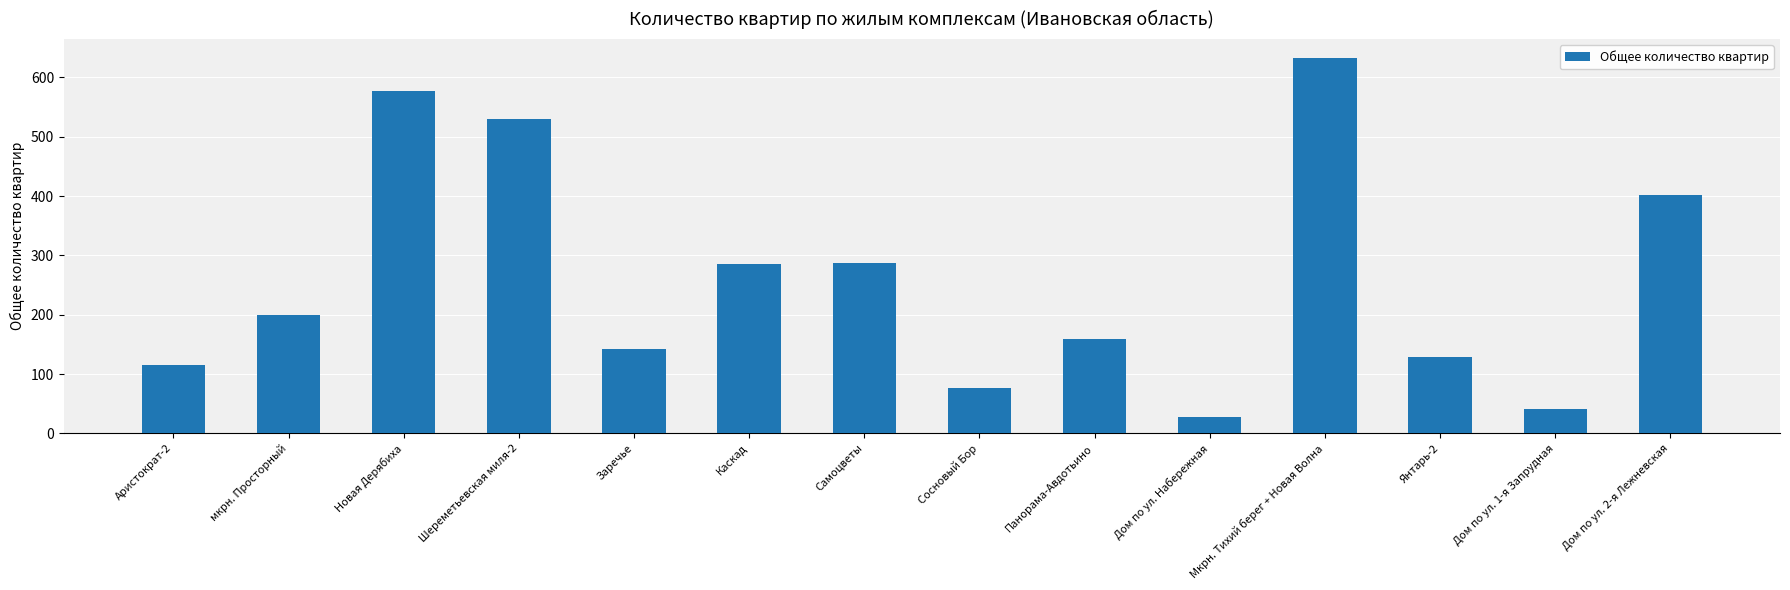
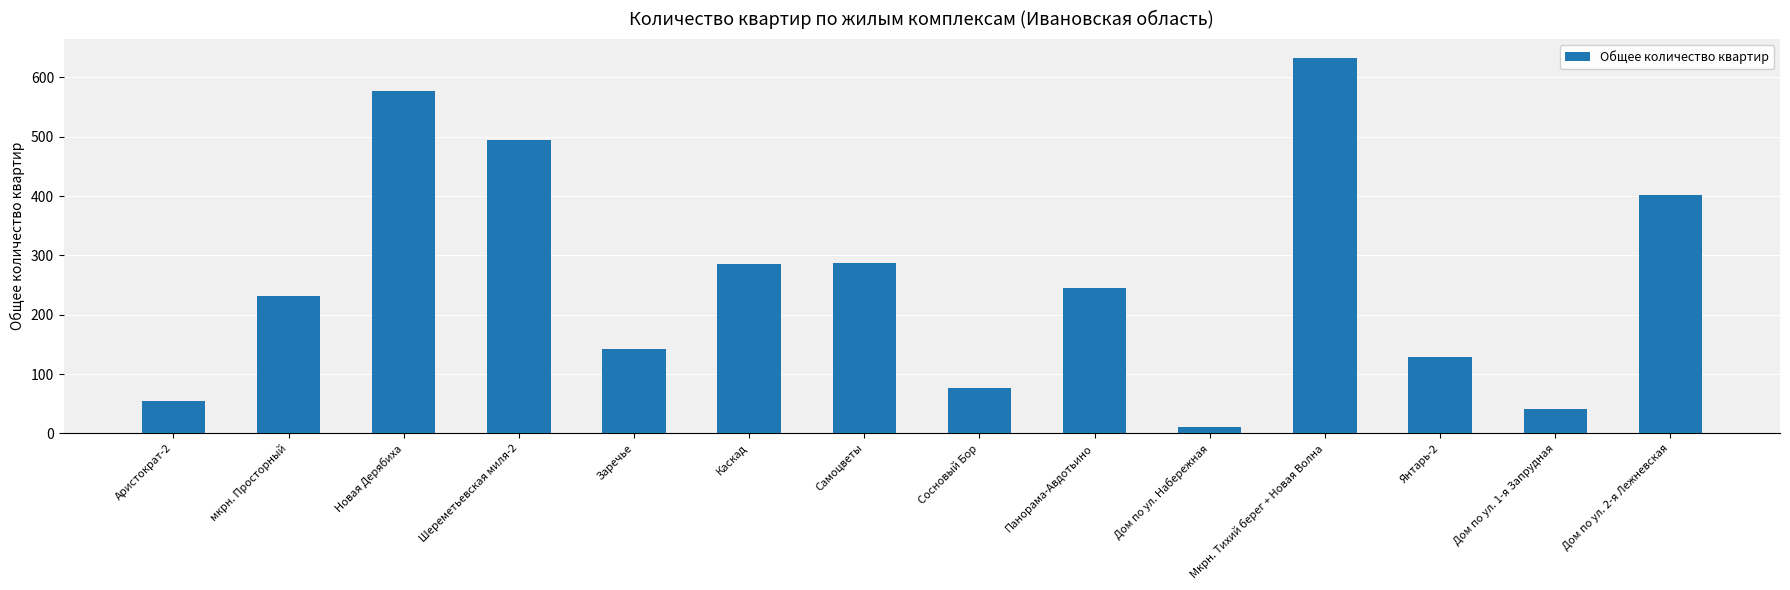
  {
-   "Аристократ-2": 120,
-   "мкрн. Просторный": 200,
+   "Аристократ-2": 60,
+   "мкрн. Просторный": 230,
    "Новая Дерябиха": 580,
-   "Шереметьевская миля-2": 530,
+   "Шереметьевская миля-2": 500,
    "Заречье": 140,
    "Каскад": 290,
    "Самоцветы": 290,
    "Сосновый Бор": 80,
-   "Панорама-Авдотьино": 160,
-   "Дом по ул. Набережная": 30,
+   "Панорама-Авдотьино": 250,
+   "Дом по ул. Набережная": 10,
    "Мкрн. Тихий берег + Новая Волна": 630,
    "Янтарь-2": 130,
    "Дом по ул. 1-я Запрудная": 40,
    "Дом по ул. 2-я Лежневская": 400
  }
